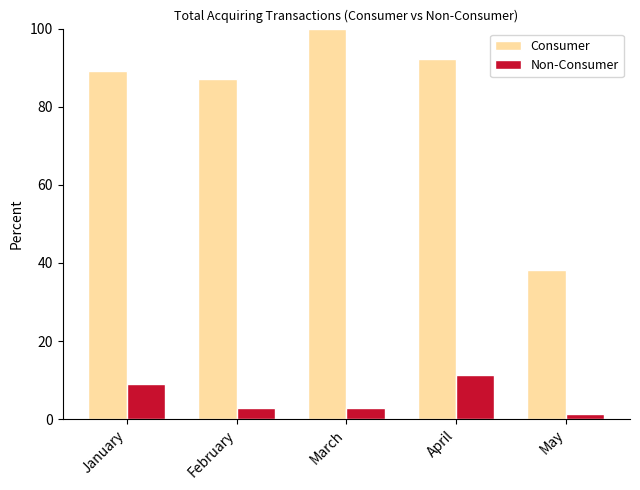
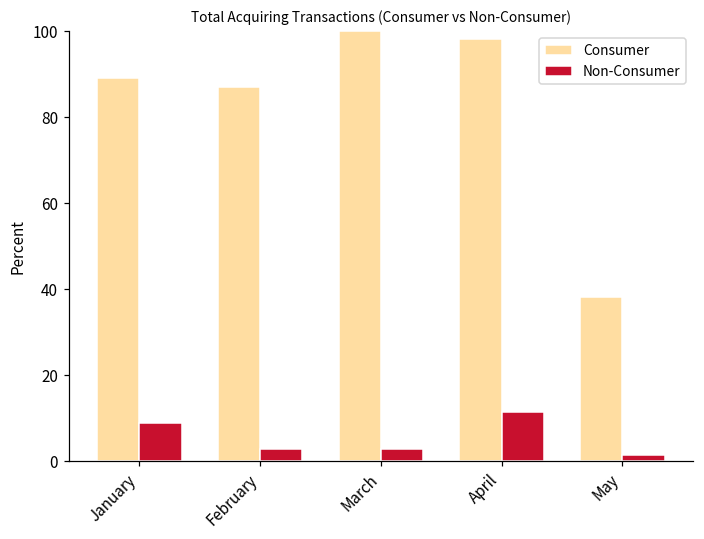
  {
    "Consumer": {
      "January": 89,
      "February": 87,
      "March": 100,
-     "April": 92,
+     "April": 98,
      "May": 38
    },
    "Non-Consumer": {
      "January": 9,
      "February": 3,
      "March": 3,
      "April": 11,
      "May": 1
    }
  }
